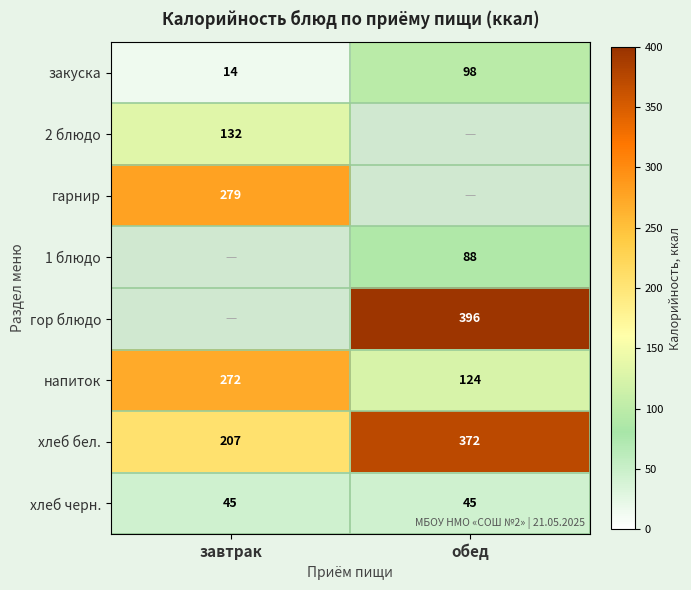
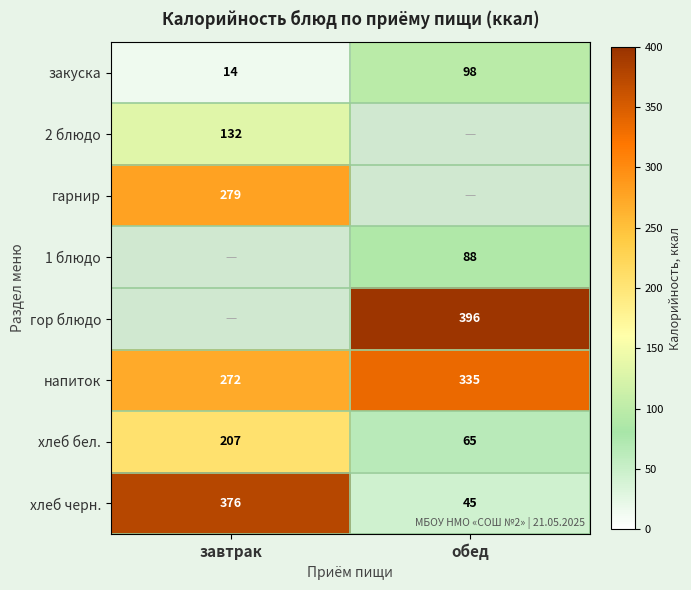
  {
    "закуска": {
      "завтрак": 14,
      "обед": 98
    },
    "2 блюдо": {
      "завтрак": 132
    },
    "гарнир": {
      "завтрак": 279
    },
    "1 блюдо": {
      "обед": 88
    },
    "гор блюдо": {
      "обед": 396
    },
    "напиток": {
      "завтрак": 272,
-     "обед": 124
+     "обед": 335
    },
    "хлеб бел.": {
      "завтрак": 207,
-     "обед": 372
+     "обед": 65
    },
    "хлеб черн.": {
-     "завтрак": 45
+     "завтрак": 376
    }
  }
